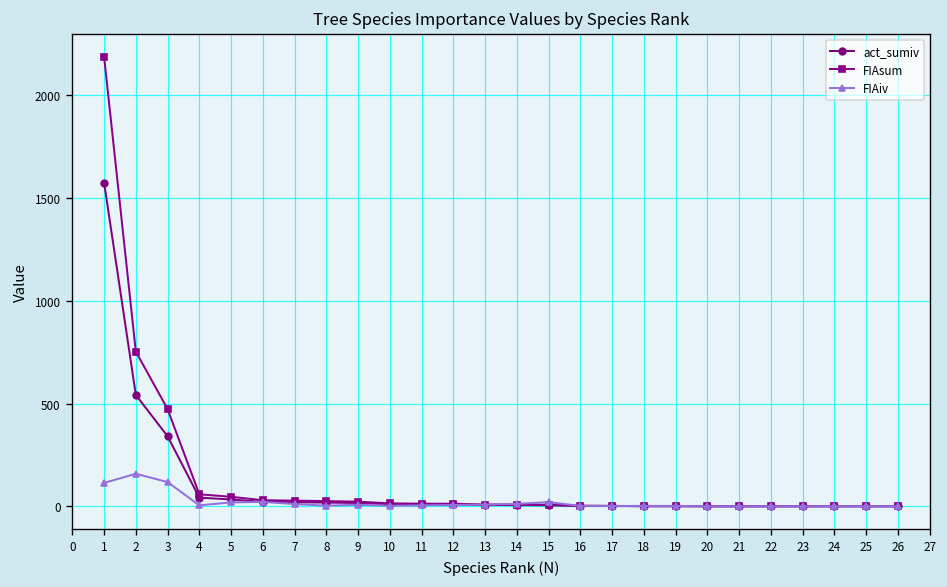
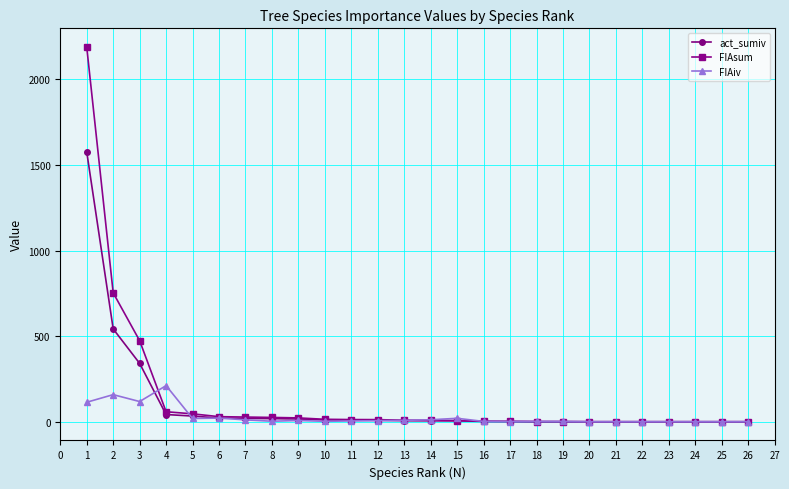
  {
    "FIAiv": {
      "1": 110,
      "2": 160,
      "3": 120,
-     "4": 0,
+     "4": 210,
      "8": 0
    }
  }
